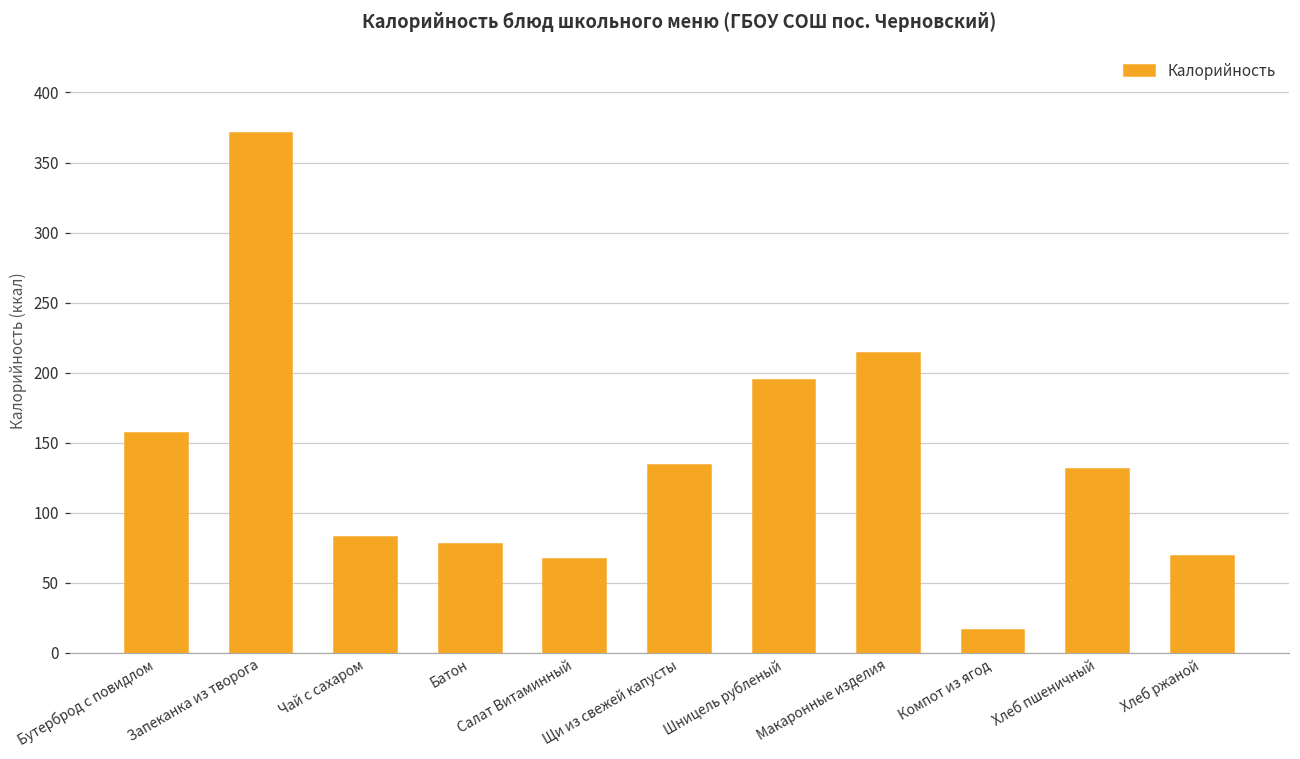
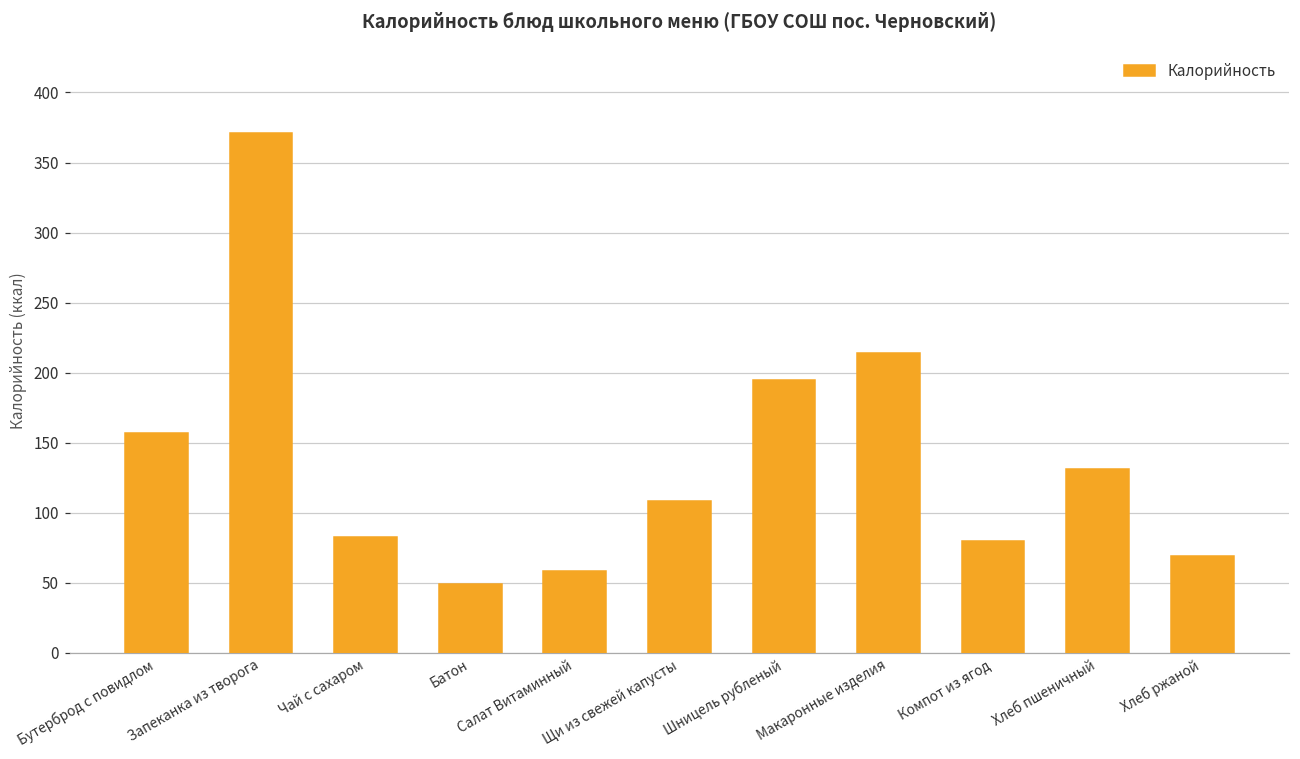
  {
    "Бутерброд с повидлом": 157,
    "Запеканка из творога": 371,
    "Чай с сахаром": 83,
-   "Батон": 78,
-   "Салат Витаминный": 67,
-   "Щи из свежей капусты": 134,
+   "Батон": 49,
+   "Салат Витаминный": 59,
+   "Щи из свежей капусты": 108,
    "Шницель рубленый": 195,
    "Макаронные изделия": 214,
-   "Компот из ягод": 16,
+   "Компот из ягод": 80,
    "Хлеб пшеничный": 131,
    "Хлеб ржаной": 69
  }
